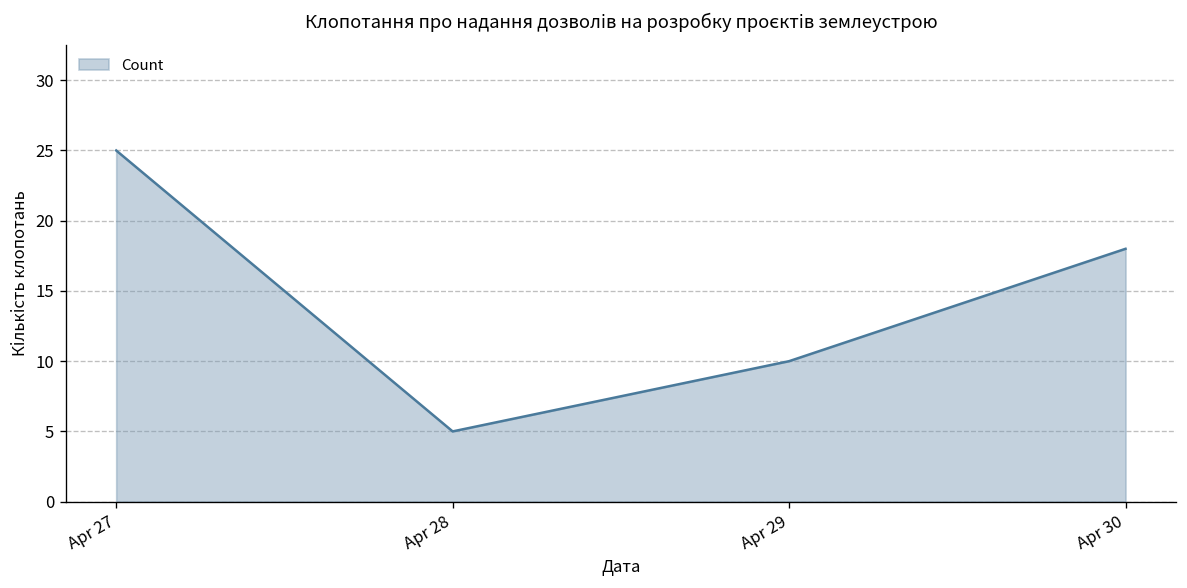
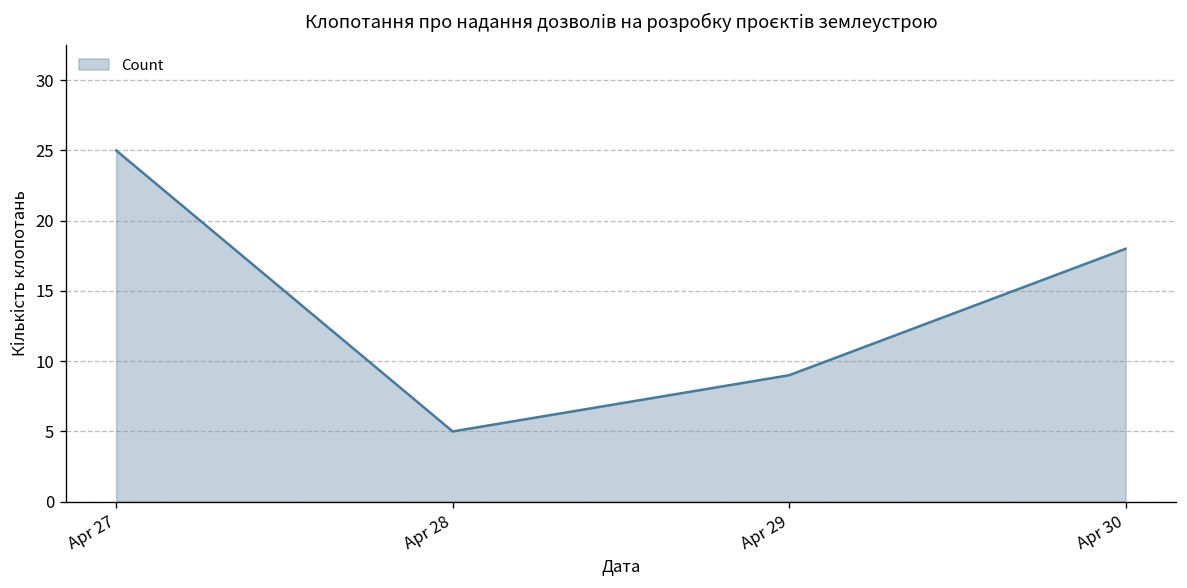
  {
    "Apr 27": 25,
    "Apr 28": 5,
-   "Apr 29": 10,
+   "Apr 29": 9,
    "Apr 30": 18
  }
